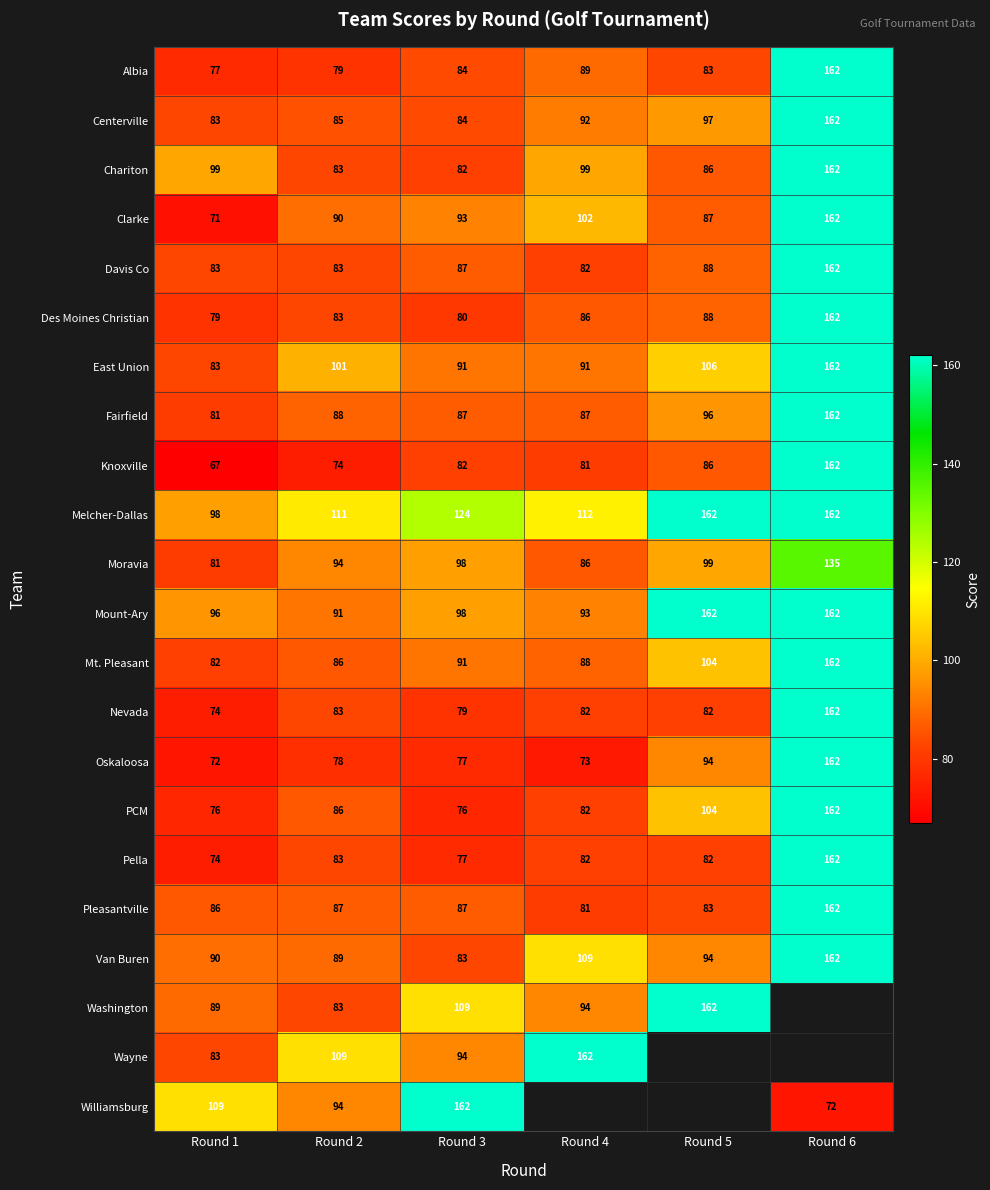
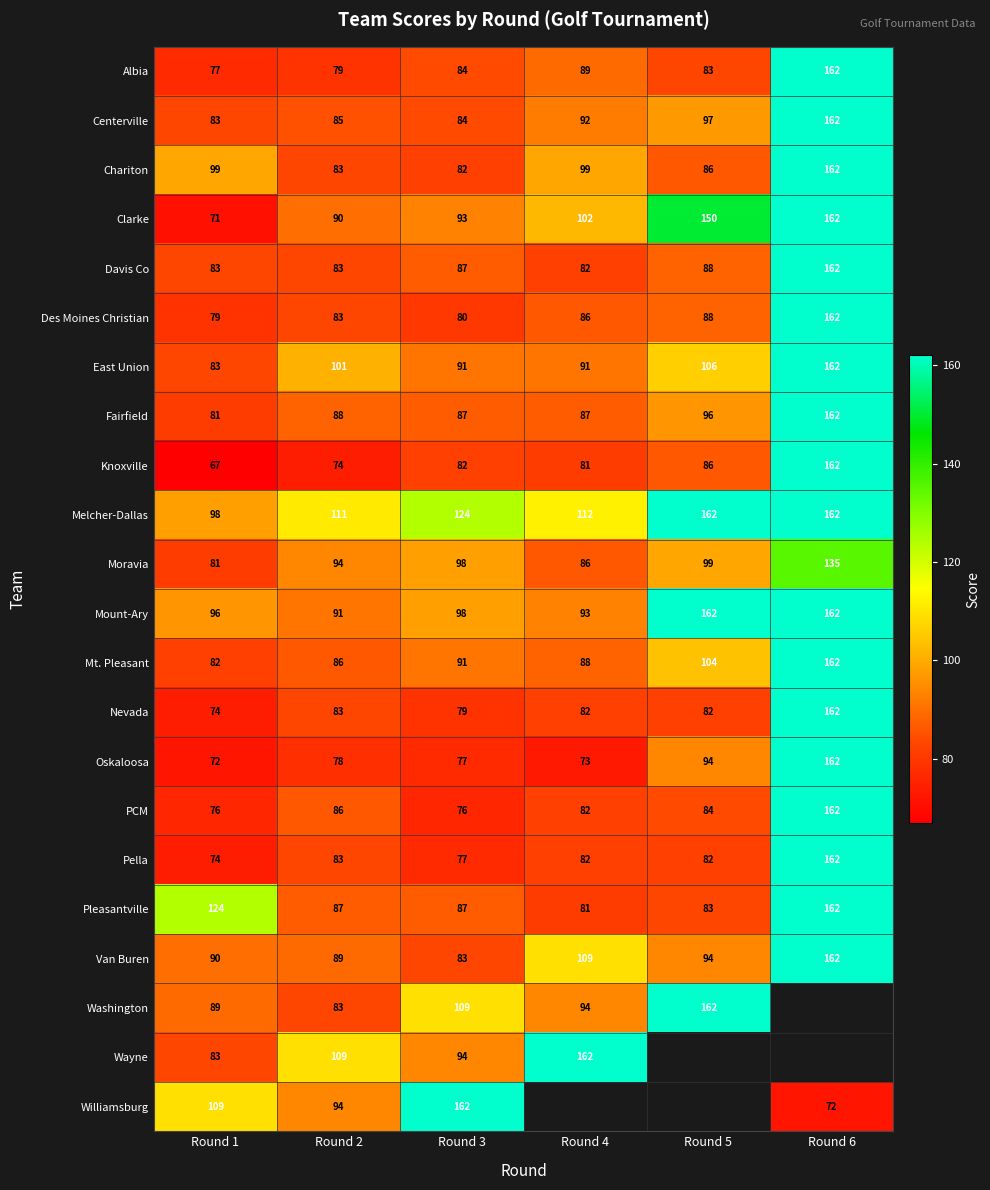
  {
    "Albia": {
      "Round 1": 77,
      "Round 2": 79,
      "Round 3": 84,
      "Round 4": 89,
      "Round 5": 83,
      "Round 6": 162
    },
    "Centerville": {
      "Round 1": 83,
      "Round 2": 85,
      "Round 3": 84,
      "Round 4": 92,
      "Round 5": 97,
      "Round 6": 162
    },
    "Chariton": {
      "Round 1": 99,
      "Round 2": 83,
      "Round 3": 82,
      "Round 4": 99,
      "Round 5": 86,
      "Round 6": 162
    },
    "Clarke": {
      "Round 1": 71,
      "Round 2": 90,
      "Round 3": 93,
      "Round 4": 102,
-     "Round 5": 87,
+     "Round 5": 150,
      "Round 6": 162
    },
    "Davis Co": {
      "Round 1": 83,
      "Round 2": 83,
      "Round 3": 87,
      "Round 4": 82,
      "Round 5": 88,
      "Round 6": 162
    },
    "Des Moines Christian": {
      "Round 1": 79,
      "Round 2": 83,
      "Round 3": 80,
      "Round 4": 86,
      "Round 5": 88,
      "Round 6": 162
    },
    "East Union": {
      "Round 1": 83,
      "Round 2": 101,
      "Round 3": 91,
      "Round 4": 91,
      "Round 5": 106,
      "Round 6": 162
    },
    "Fairfield": {
      "Round 1": 81,
      "Round 2": 88,
      "Round 3": 87,
      "Round 4": 87,
      "Round 5": 96,
      "Round 6": 162
    },
    "Knoxville": {
      "Round 1": 67,
      "Round 2": 74,
      "Round 3": 82,
      "Round 4": 81,
      "Round 5": 86,
      "Round 6": 162
    },
    "Melcher-Dallas": {
      "Round 1": 98,
      "Round 2": 111,
      "Round 3": 124,
      "Round 4": 112,
      "Round 5": 162,
      "Round 6": 162
    },
    "Moravia": {
      "Round 1": 81,
      "Round 2": 94,
      "Round 3": 98,
      "Round 4": 86,
      "Round 5": 99,
      "Round 6": 135
    },
    "Mount-Ary": {
      "Round 1": 96,
      "Round 2": 91,
      "Round 3": 98,
      "Round 4": 93,
      "Round 5": 162,
      "Round 6": 162
    },
    "Mt. Pleasant": {
      "Round 1": 82,
      "Round 2": 86,
      "Round 3": 91,
      "Round 4": 88,
      "Round 5": 104,
      "Round 6": 162
    },
    "Nevada": {
      "Round 1": 74,
      "Round 2": 83,
      "Round 3": 79,
      "Round 4": 82,
      "Round 5": 82,
      "Round 6": 162
    },
    "Oskaloosa": {
      "Round 1": 72,
      "Round 2": 78,
      "Round 3": 77,
      "Round 4": 73,
      "Round 5": 94,
      "Round 6": 162
    },
    "PCM": {
      "Round 1": 76,
      "Round 2": 86,
      "Round 3": 76,
      "Round 4": 82,
-     "Round 5": 104,
+     "Round 5": 84,
      "Round 6": 162
    },
    "Pella": {
      "Round 1": 74,
      "Round 2": 83,
      "Round 3": 77,
      "Round 4": 82,
      "Round 5": 82,
      "Round 6": 162
    },
    "Pleasantville": {
-     "Round 1": 86,
+     "Round 1": 124,
      "Round 2": 87,
      "Round 3": 87,
      "Round 4": 81,
      "Round 5": 83,
      "Round 6": 162
    },
    "Van Buren": {
      "Round 1": 90,
      "Round 2": 89,
      "Round 3": 83,
      "Round 4": 109,
      "Round 5": 94,
      "Round 6": 162
    },
    "Washington": {
      "Round 1": 89,
      "Round 2": 83,
      "Round 3": 109,
      "Round 4": 94,
      "Round 5": 162
    },
    "Wayne": {
      "Round 1": 83,
      "Round 2": 109,
      "Round 3": 94,
      "Round 4": 162
    },
    "Williamsburg": {
      "Round 1": 109,
      "Round 2": 94,
      "Round 3": 162,
      "Round 6": 72
    }
  }
